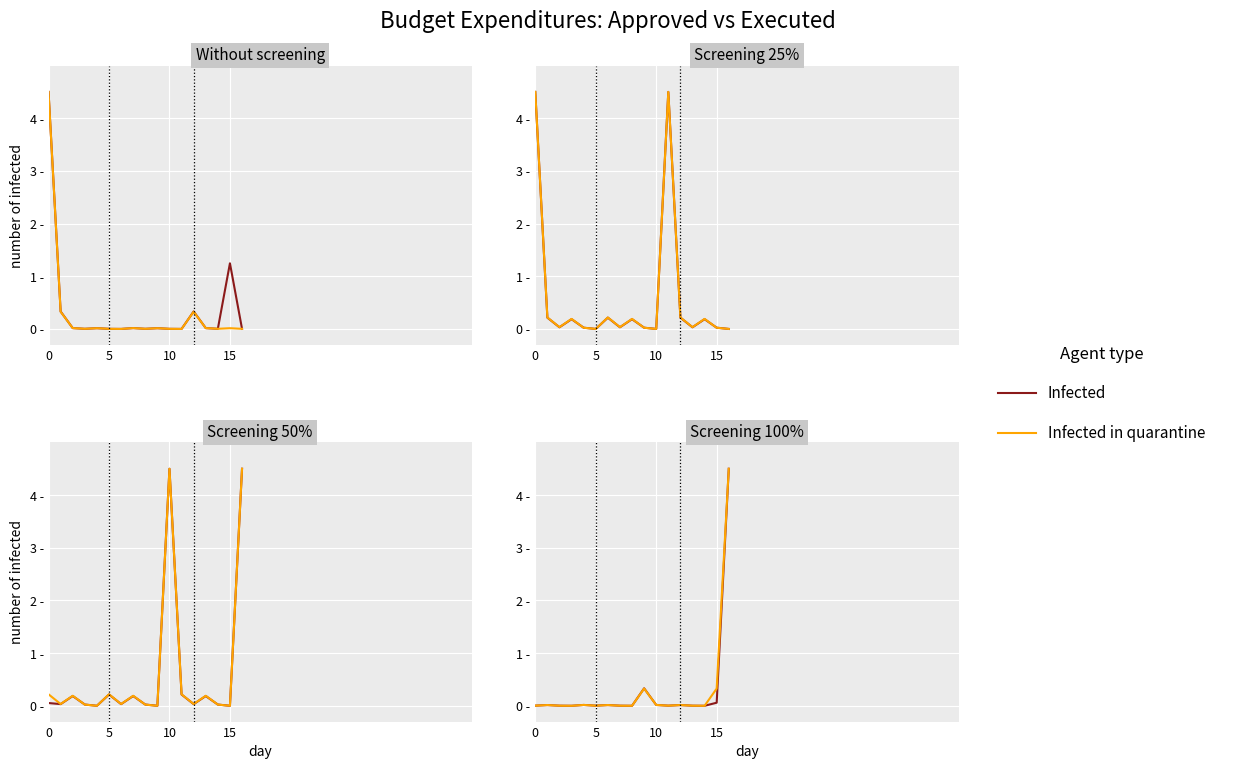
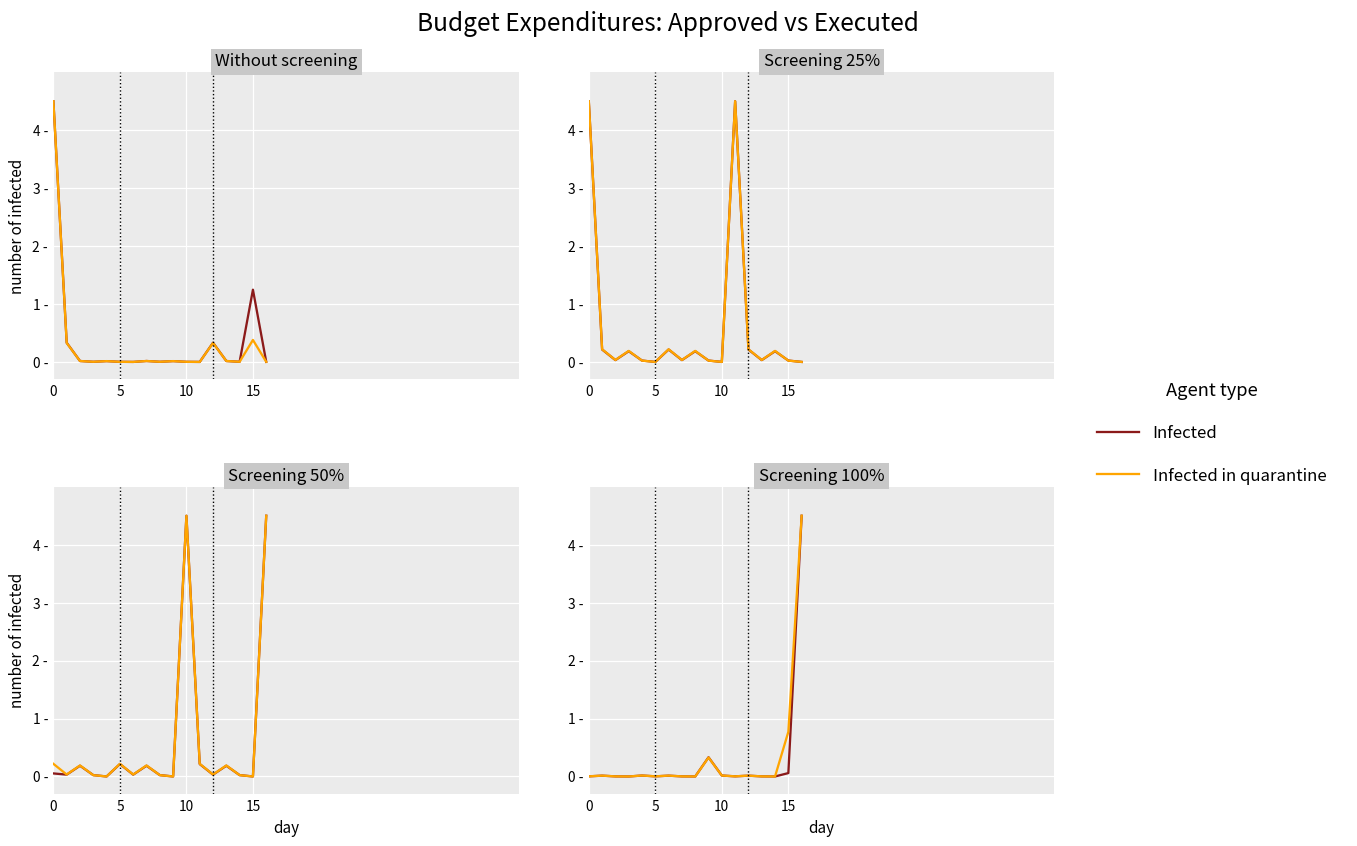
  {
    "Without screening": {
      "Infected": {
        "15": "1.2 -"
      },
      "Infected in quarantine": {
-       "15": "0.0 -"
+       "15": "0.4 -"
      }
    },
    "Screening 50%": {
      "Infected": {
        "0": "0.1 -"
      },
      "Infected in quarantine": {
        "0": "0.2 -"
      }
    },
    "Screening 100%": {
      "Infected": {
        "15": "0.1 -"
      },
      "Infected in quarantine": {
-       "15": "0.3 -"
+       "15": "0.8 -"
      }
    }
  }
